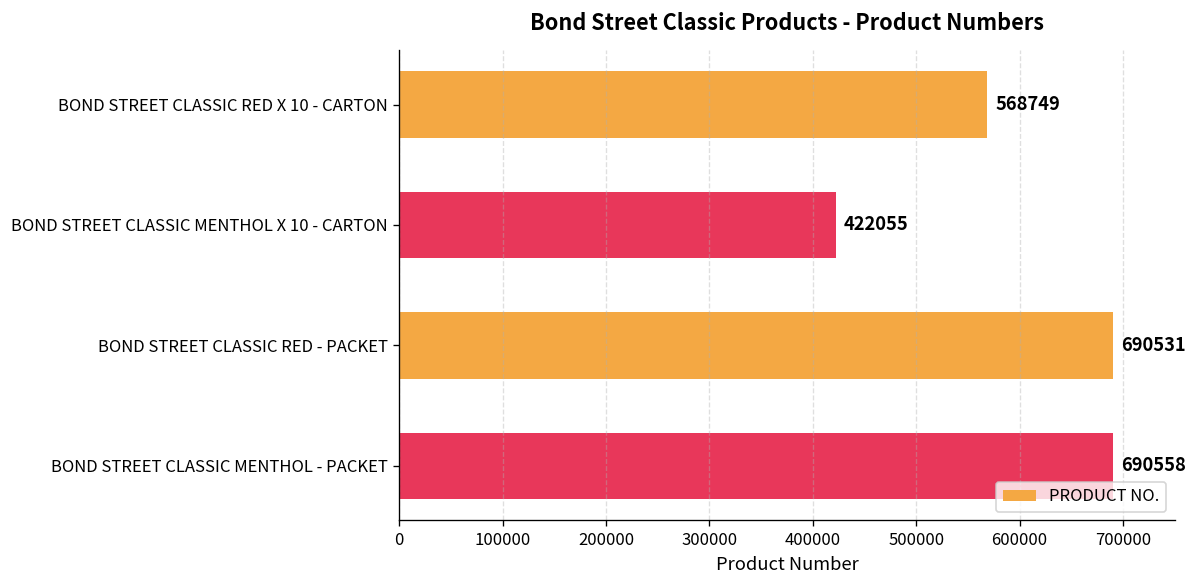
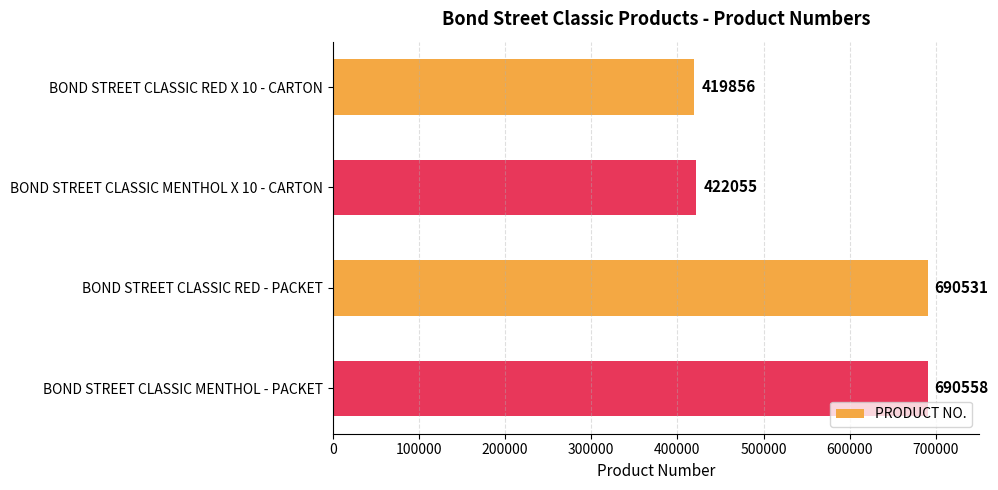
  {
-   "BOND STREET CLASSIC RED X 10 - CARTON": 568749,
+   "BOND STREET CLASSIC RED X 10 - CARTON": 419856,
    "BOND STREET CLASSIC MENTHOL X 10 - CARTON": 422055,
    "BOND STREET CLASSIC RED - PACKET": 690531,
    "BOND STREET CLASSIC MENTHOL - PACKET": 690558
  }
